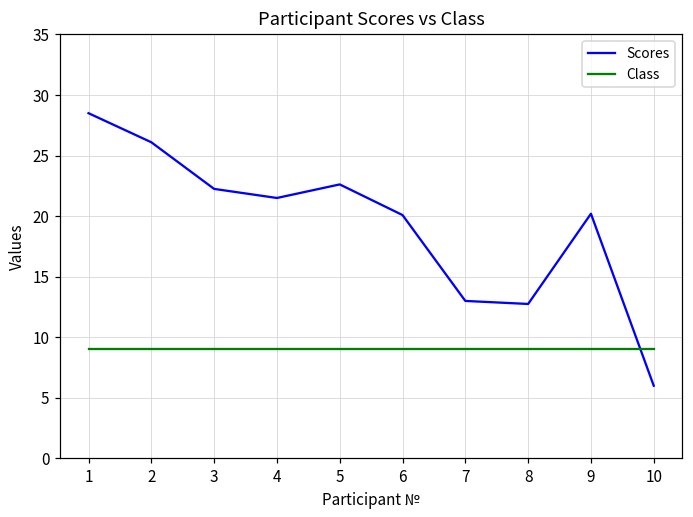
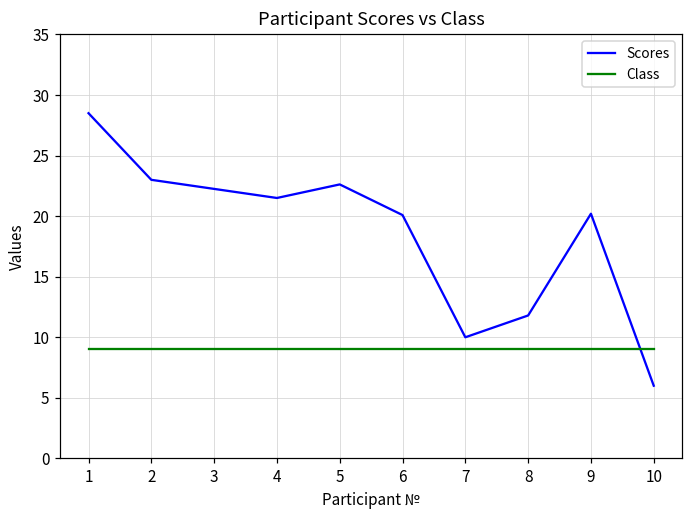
  {
    "Scores": {
      "1": 28.5,
-     "2": 26.1,
+     "2": 23.0,
      "3": 22.3,
      "4": 21.5,
      "5": 22.6,
      "6": 20.1,
-     "7": 13,
-     "8": 12.8,
+     "7": 10,
+     "8": 11.8,
      "9": 20.2,
      "10": 6.0
    },
    "Class": {
      "1": 9.0,
      "2": 9.0,
      "3": 9.0,
      "4": 9.0,
      "5": 9.0,
      "6": 9.0,
      "7": 9.0,
      "8": 9.0,
      "9": 9.0,
      "10": 9.0
    }
  }
